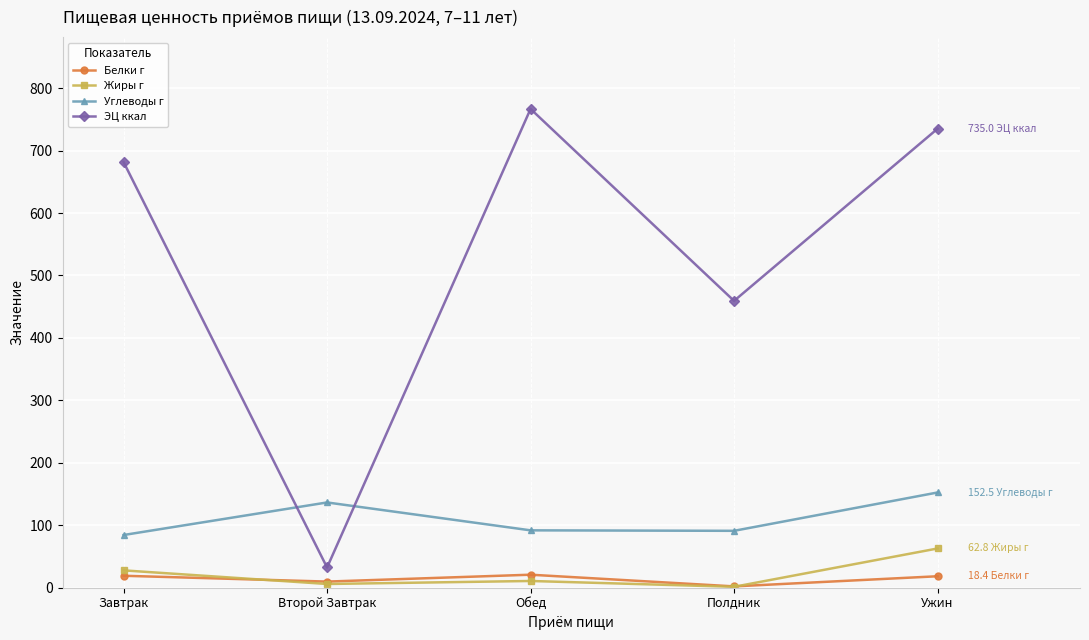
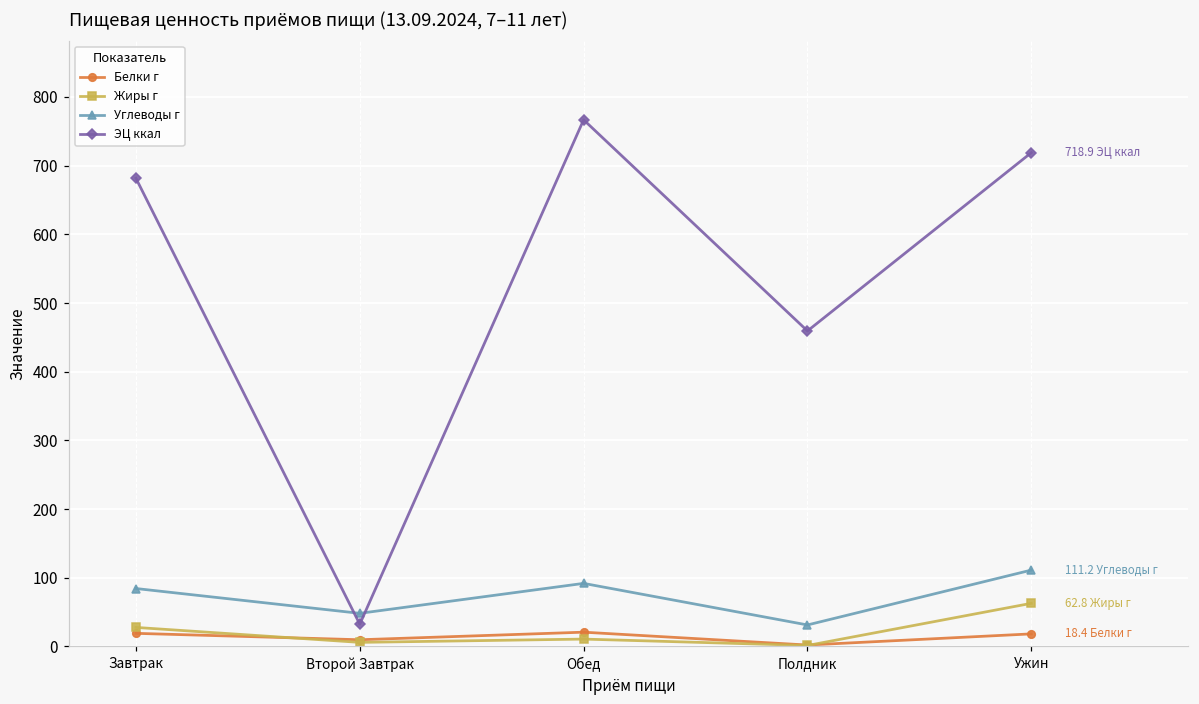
  {
    "Белки г": {
      "Завтрак": 20,
      "Обед": 20,
      "Ужин": 20
    },
    "Жиры г": {
      "Завтрак": 30,
      "Обед": 10,
      "Ужин": 60
    },
    "Углеводы г": {
-     "Второй Завтрак": 140,
-     "Полдник": 90,
-     "Ужин": 152.5
+     "Второй Завтрак": 50,
+     "Полдник": 30,
+     "Ужин": 111.2
    },
    "ЭЦ ккал": {
-     "Ужин": 735.0
+     "Ужин": 718.9
    }
  }
